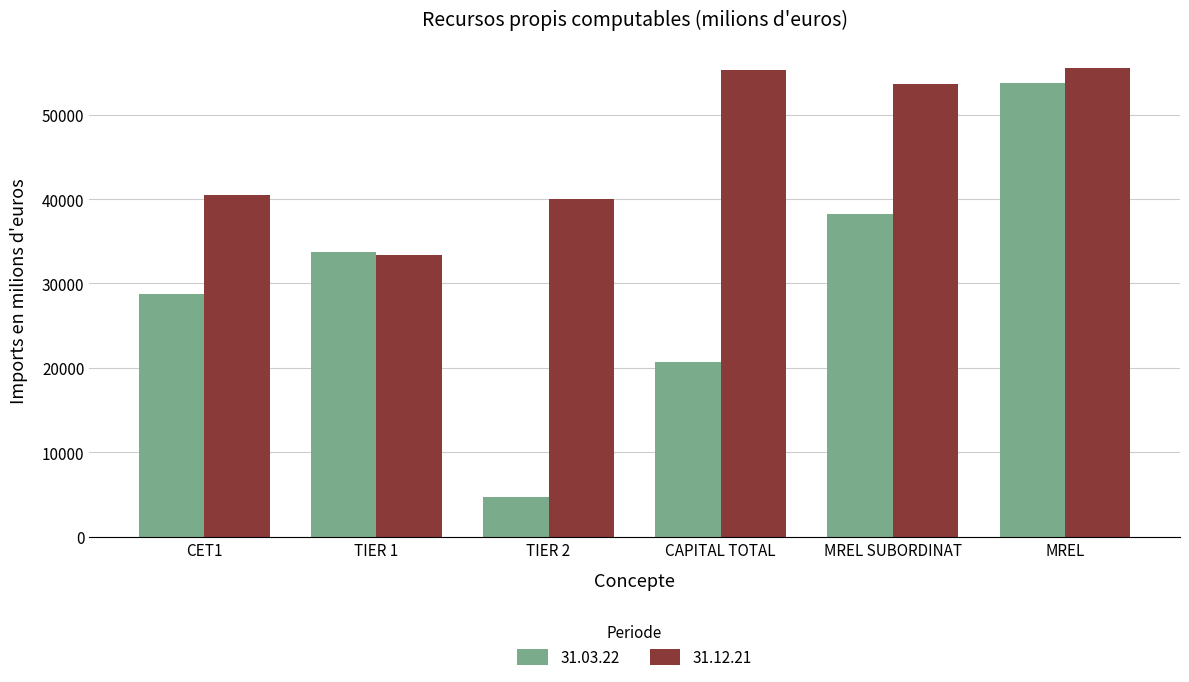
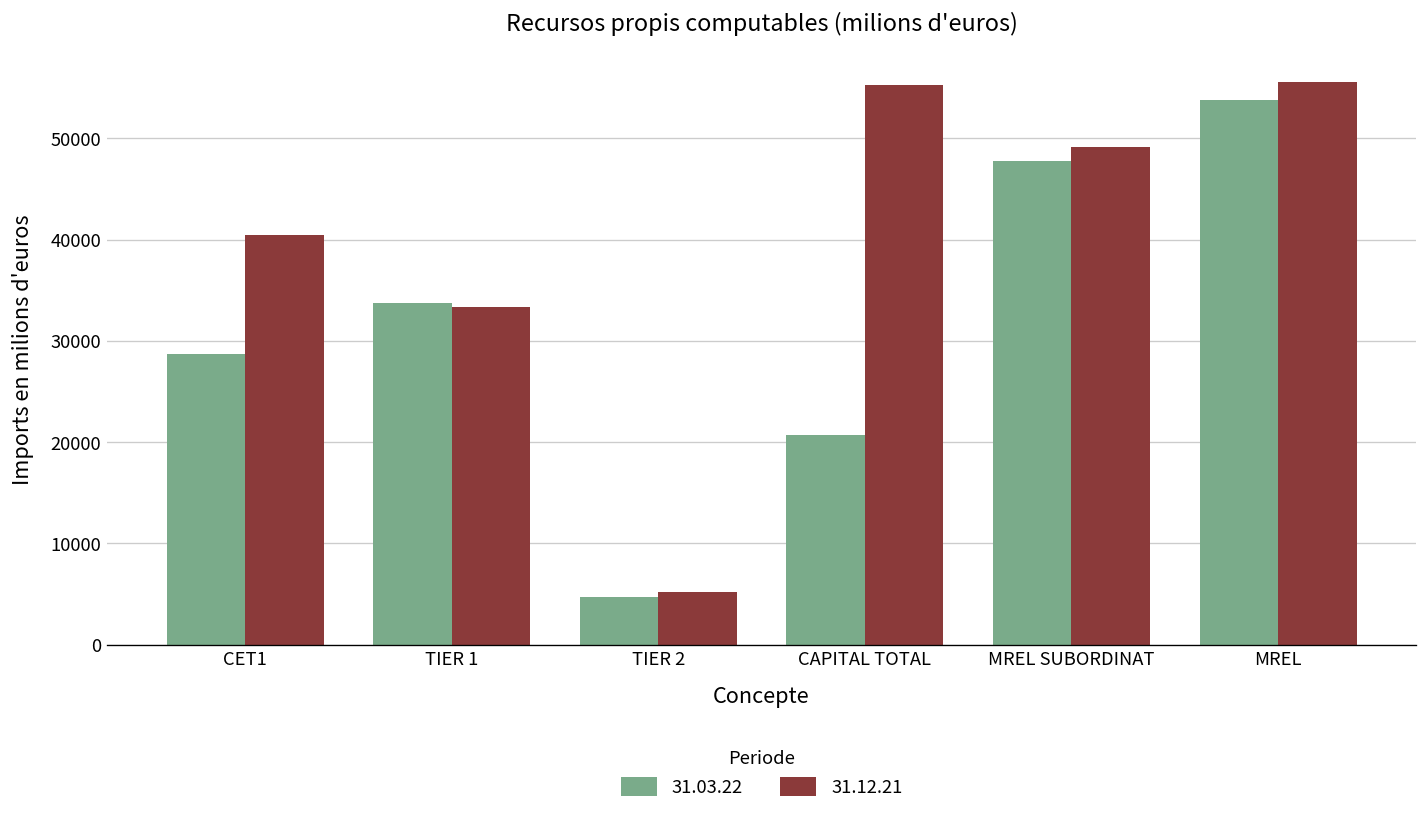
  {
    "31.03.22": {
      "CET1": 29000,
      "TIER 1": 34000,
      "TIER 2": 5000,
      "CAPITAL TOTAL": 21000,
-     "MREL SUBORDINAT": 38000,
+     "MREL SUBORDINAT": 48000,
      "MREL": 54000
    },
    "31.12.21": {
      "CET1": 40000,
      "TIER 1": 33000,
-     "TIER 2": 40000,
+     "TIER 2": 5000,
      "CAPITAL TOTAL": 55000,
-     "MREL SUBORDINAT": 54000,
+     "MREL SUBORDINAT": 49000,
      "MREL": 56000
    }
  }
